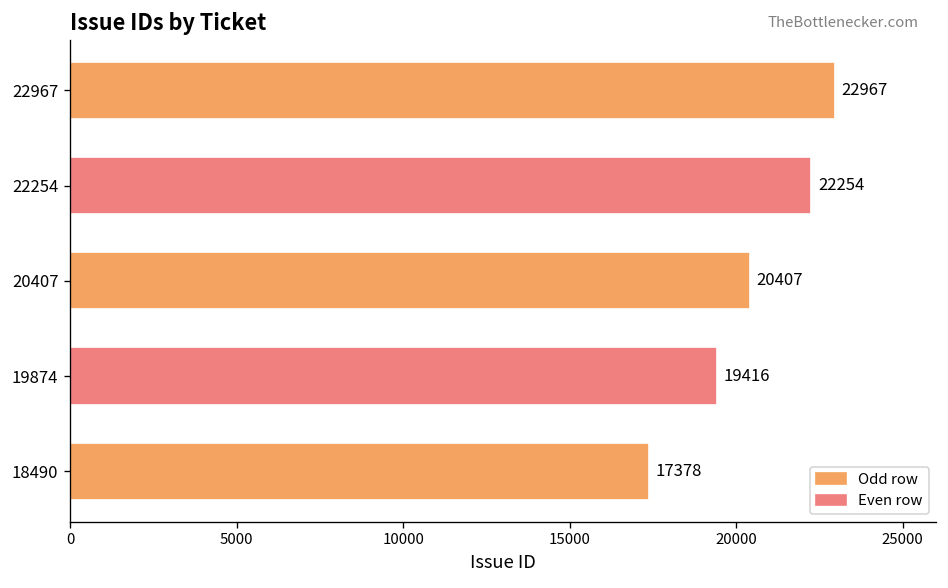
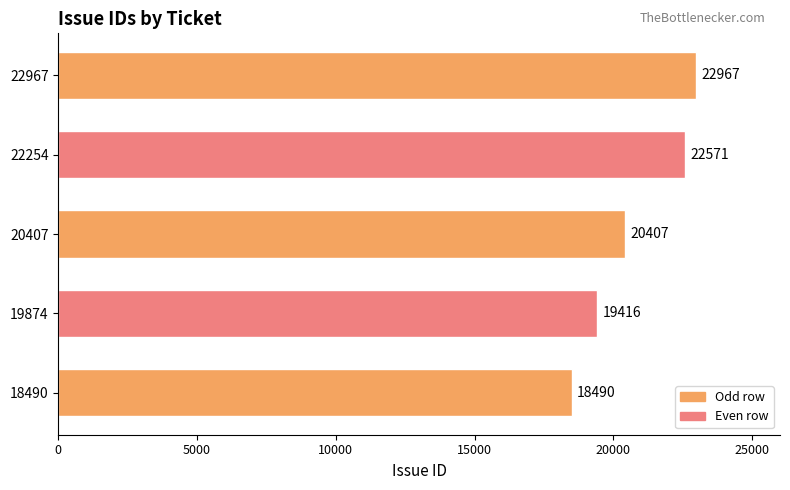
  {
    "22967": 22967,
-   "22254": 22254,
+   "22254": 22571,
    "20407": 20407,
    "19874": 19416,
-   "18490": 17378
+   "18490": 18490
  }
